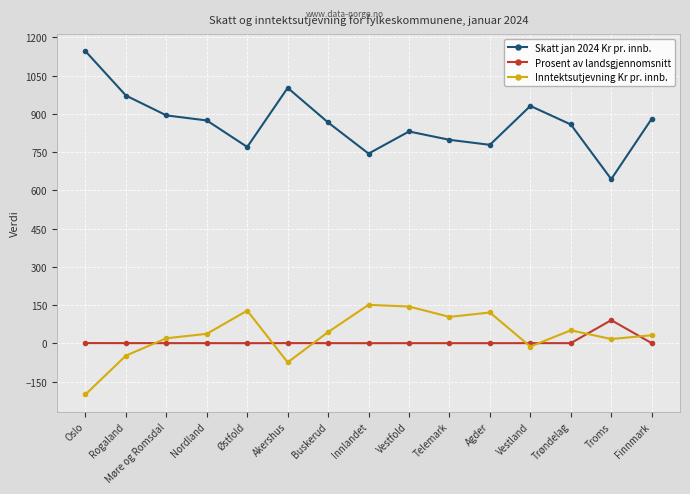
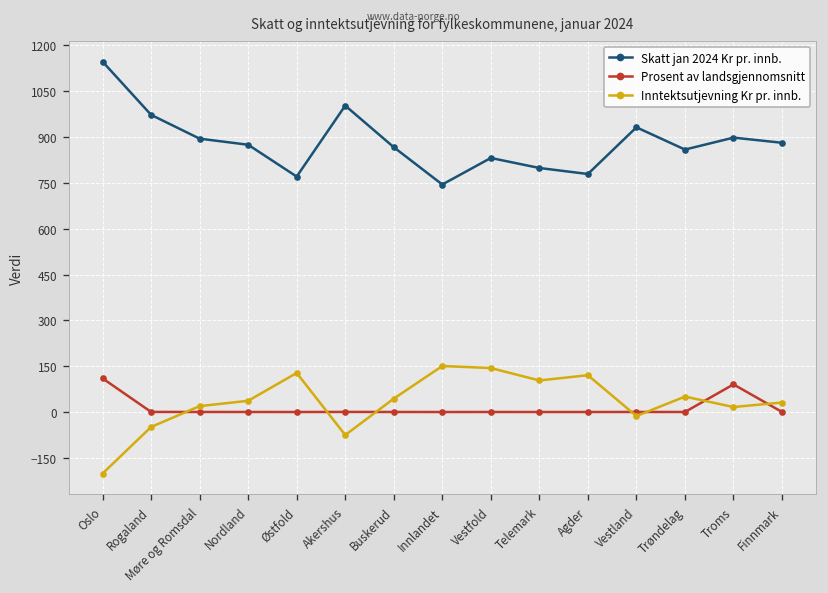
  {
    "Skatt jan 2024 Kr pr. innb.": {
      "Oslo": 1150,
      "Rogaland": 970,
      "Møre og Romsdal": 890,
      "Nordland": 870,
      "Østfold": 770,
      "Akershus": 1000,
      "Buskerud": 870,
      "Innlandet": 740,
      "Vestfold": 830,
      "Telemark": 800,
      "Agder": 780,
      "Vestland": 930,
      "Trøndelag": 860,
-     "Troms": 640,
+     "Troms": 900,
      "Finnmark": 880
    },
    "Prosent av landsgjennomsnitt": {
-     "Oslo": 0,
+     "Oslo": 110,
      "Rogaland": 0,
      "Møre og Romsdal": 0,
      "Nordland": 0,
      "Østfold": 0,
      "Akershus": 0,
      "Buskerud": 0,
      "Innlandet": 0,
      "Vestfold": 0,
      "Telemark": 0,
      "Agder": 0,
      "Vestland": 0,
      "Trøndelag": 0,
      "Troms": 90,
      "Finnmark": 0
    },
    "Inntektsutjevning Kr pr. innb.": {
      "Oslo": -200,
      "Rogaland": -50,
      "Møre og Romsdal": 20,
      "Nordland": 40,
      "Østfold": 130,
      "Akershus": -70,
      "Buskerud": 40,
      "Innlandet": 150,
      "Vestfold": 140,
      "Telemark": 100,
      "Agder": 120,
      "Vestland": -10,
      "Trøndelag": 50,
      "Troms": 20,
      "Finnmark": 30
    }
  }
